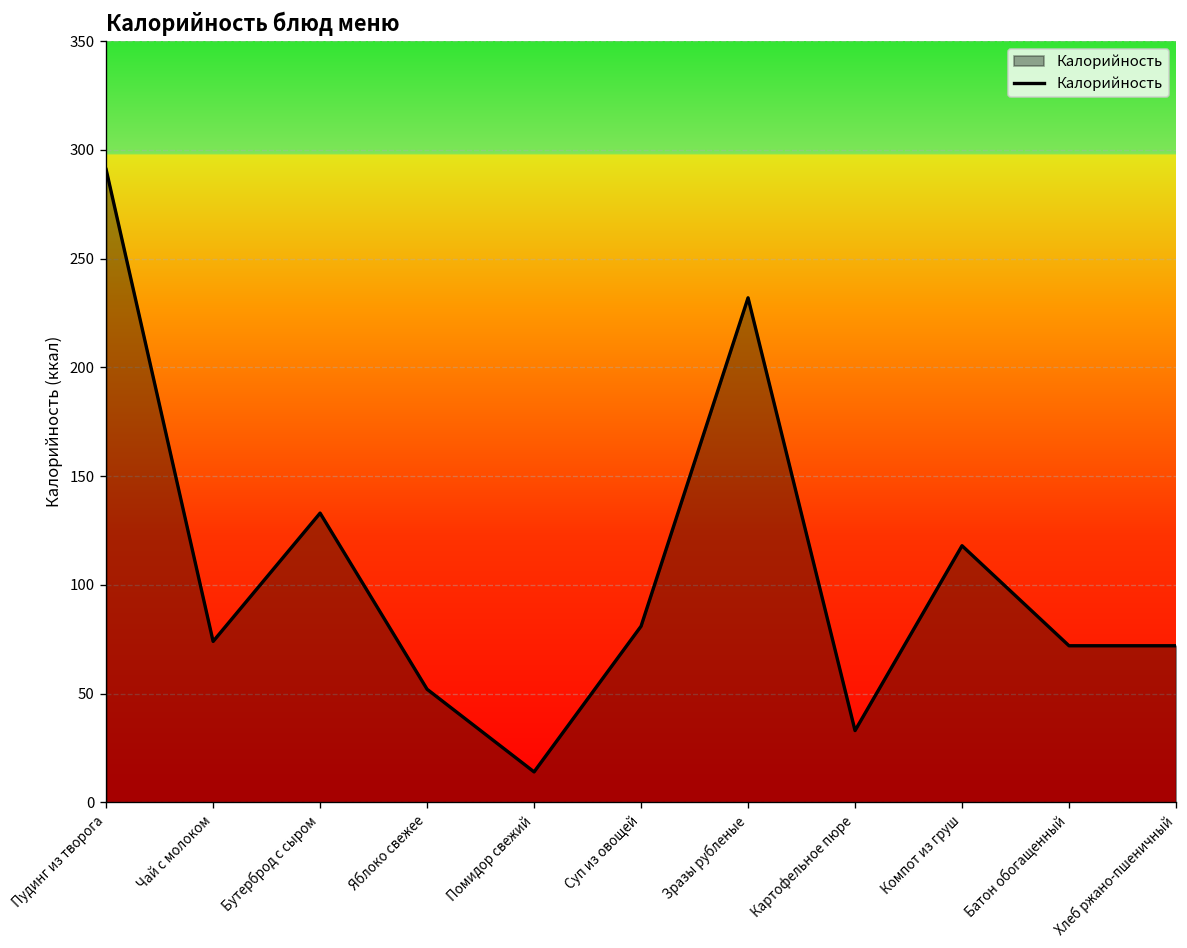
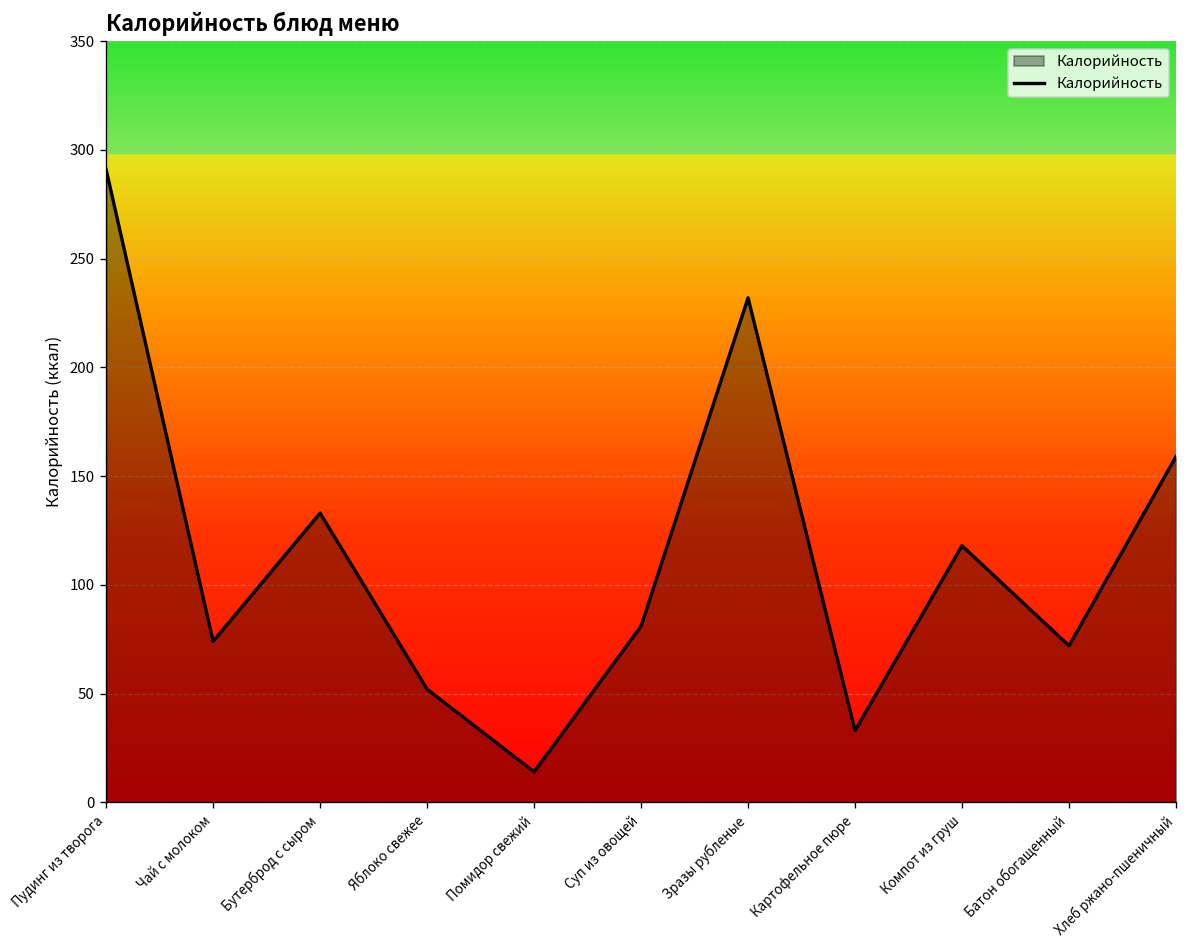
  {
    "Пудинг из творога": 291,
    "Чай с молоком": 74,
    "Бутерброд с сыром": 133,
    "Яблоко свежее": 52,
    "Помидор свежий": 14,
    "Суп из овощей": 81,
    "Зразы рубленые": 232,
    "Картофельное пюре": 33,
    "Компот из груш": 118,
    "Батон обогащенный": 72,
-   "Хлеб ржано-пшеничный": 72
+   "Хлеб ржано-пшеничный": 159
  }
